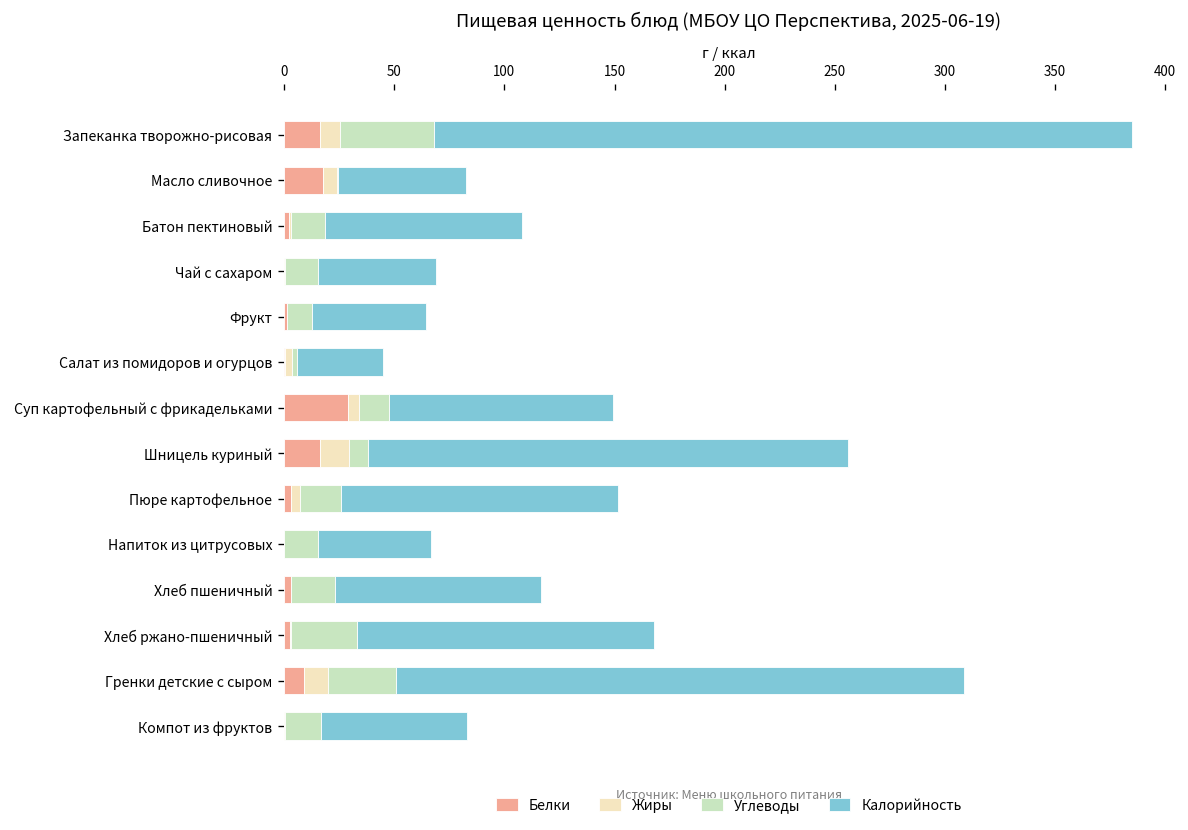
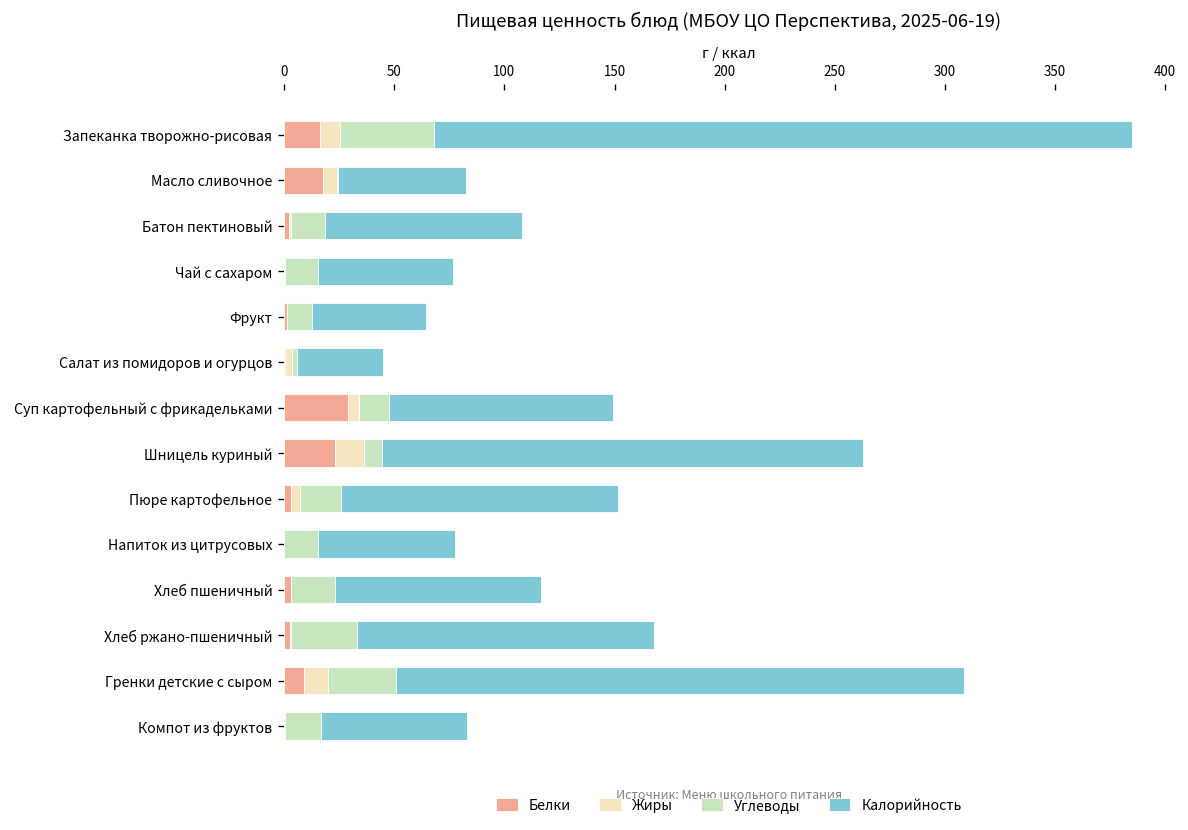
  {
    "Белки": {
      "Запеканка творожно-рисовая": 16,
      "Масло сливочное": 18,
      "Батон пектиновый": 2,
      "Суп картофельный с фрикадельками": 29,
-     "Шницель куриный": 16,
+     "Шницель куриный": 23,
      "Пюре картофельное": 3,
      "Хлеб пшеничный": 3,
      "Хлеб ржано-пшеничный": 3,
      "Гренки детские с сыром": 9
    },
    "Калорийность": {
      "Запеканка творожно-рисовая": 317,
      "Масло сливочное": 58,
      "Батон пектиновый": 90,
-     "Чай с сахаром": 53,
+     "Чай с сахаром": 61,
      "Фрукт": 52,
      "Салат из помидоров и огурцов": 39,
      "Суп картофельный с фрикадельками": 102,
      "Шницель куриный": 218,
      "Пюре картофельное": 126,
-     "Напиток из цитрусовых": 51,
+     "Напиток из цитрусовых": 62,
      "Хлеб пшеничный": 94,
      "Хлеб ржано-пшеничный": 135,
      "Гренки детские с сыром": 258,
      "Компот из фруктов": 67
    }
  }
